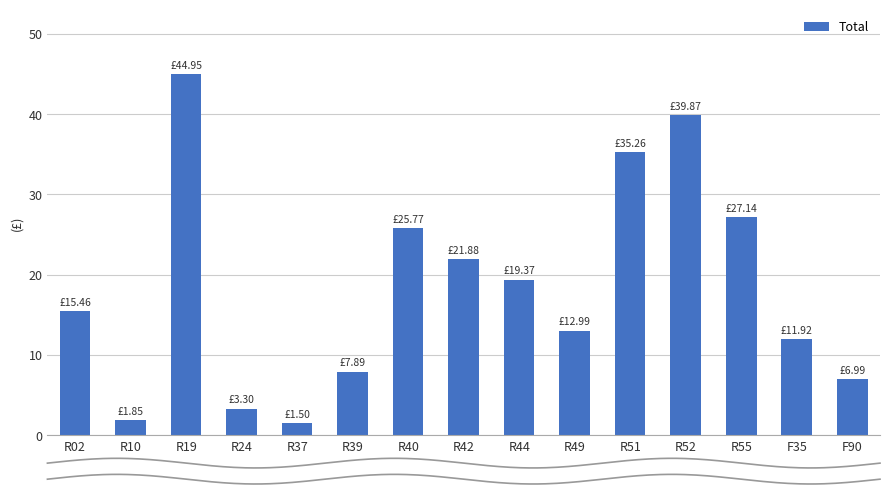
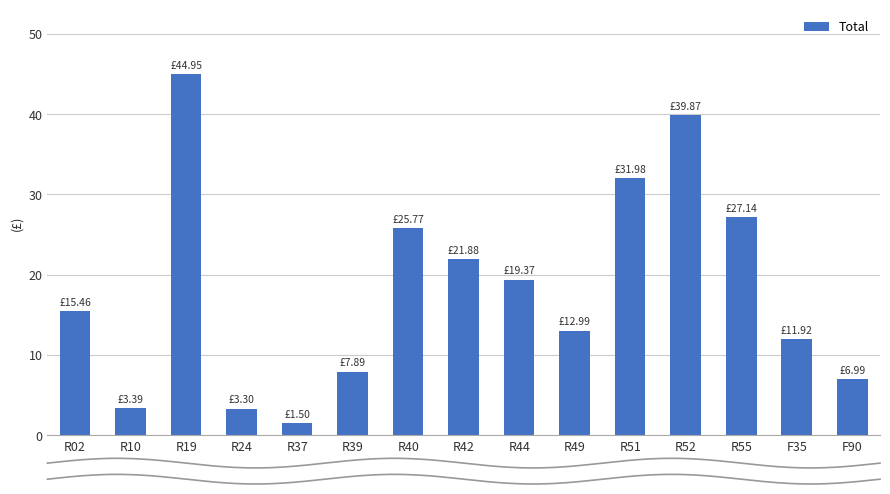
  {
    "Total": {
      "R02": "£15.46",
-     "R10": "£1.85",
+     "R10": "£3.39",
      "R19": "£44.95",
      "R24": "£3.30",
      "R37": "£1.50",
      "R39": "£7.89",
      "R40": "£25.77",
      "R42": "£21.88",
      "R44": "£19.37",
      "R49": "£12.99",
-     "R51": "£35.26",
+     "R51": "£31.98",
      "R52": "£39.87",
      "R55": "£27.14",
      "F35": "£11.92",
      "F90": "£6.99"
    }
  }
